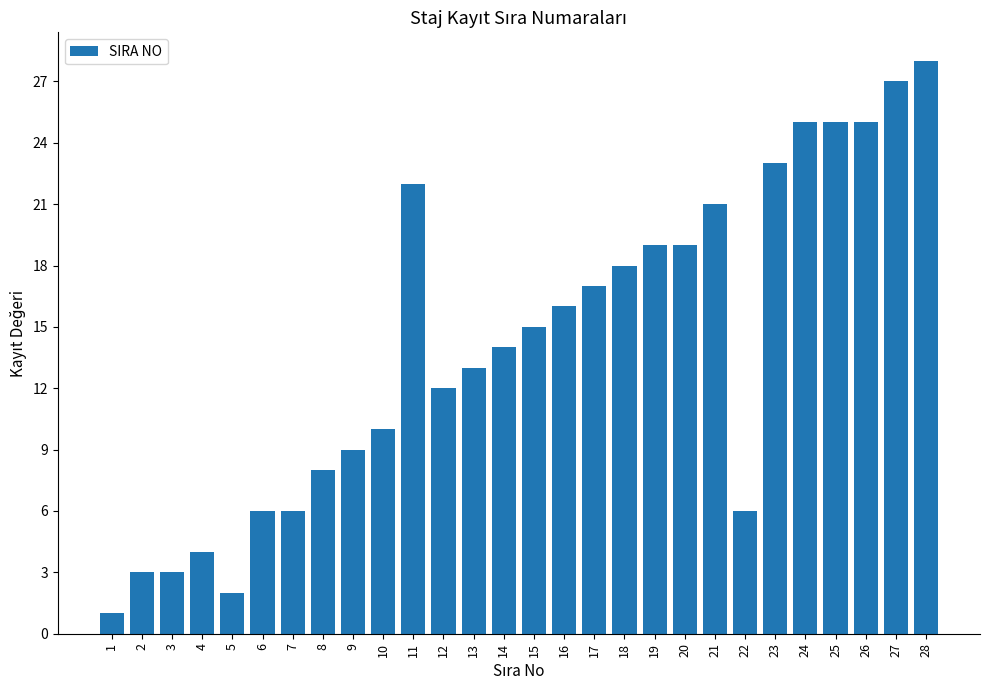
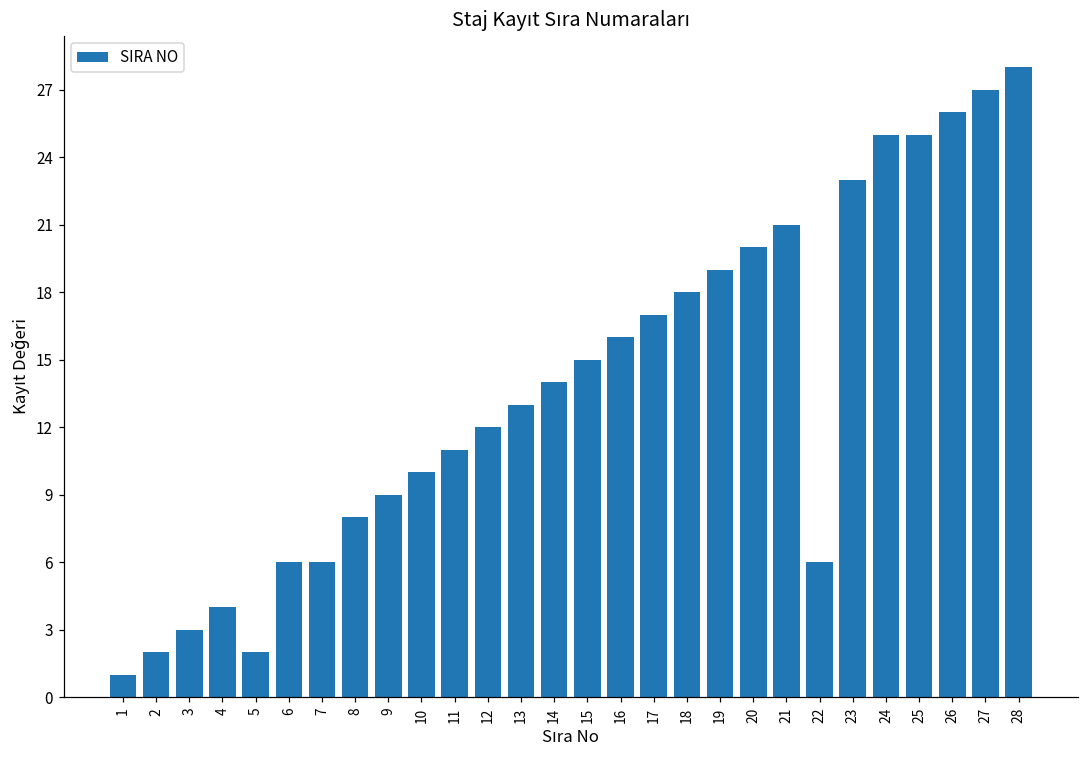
  {
    "1": 1,
-   "2": 3,
+   "2": 2,
    "3": 3,
    "4": 4,
    "5": 2,
    "6": 6,
    "7": 6,
    "8": 8,
    "9": 9,
    "10": 10,
-   "11": 22,
+   "11": 11,
    "12": 12,
    "13": 13,
    "14": 14,
    "15": 15,
    "16": 16,
    "17": 17,
    "18": 18,
    "19": 19,
-   "20": 19,
+   "20": 20,
    "21": 21,
    "22": 6,
    "23": 23,
    "24": 25,
    "25": 25,
-   "26": 25,
+   "26": 26,
    "27": 27,
    "28": 28
  }
